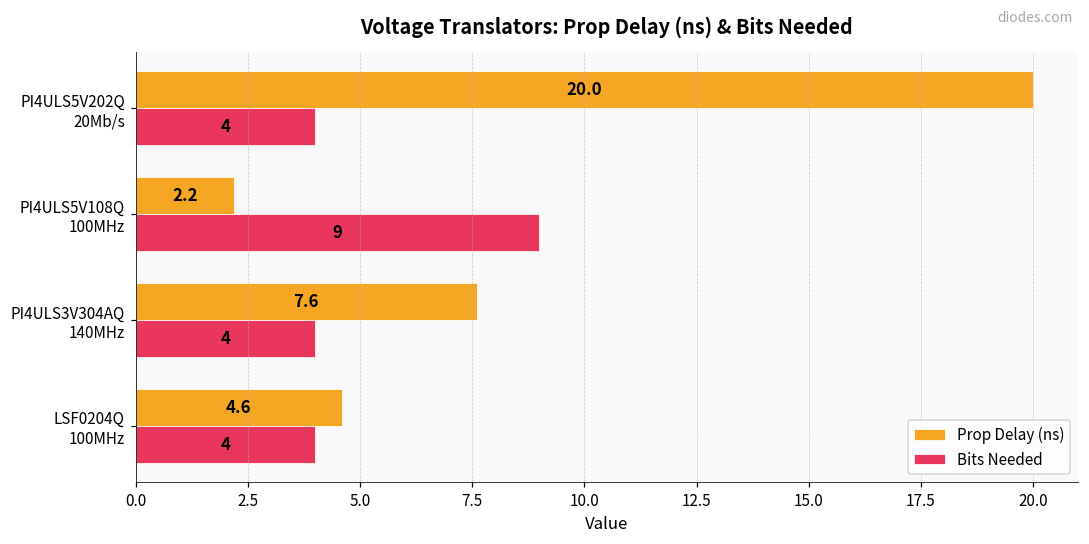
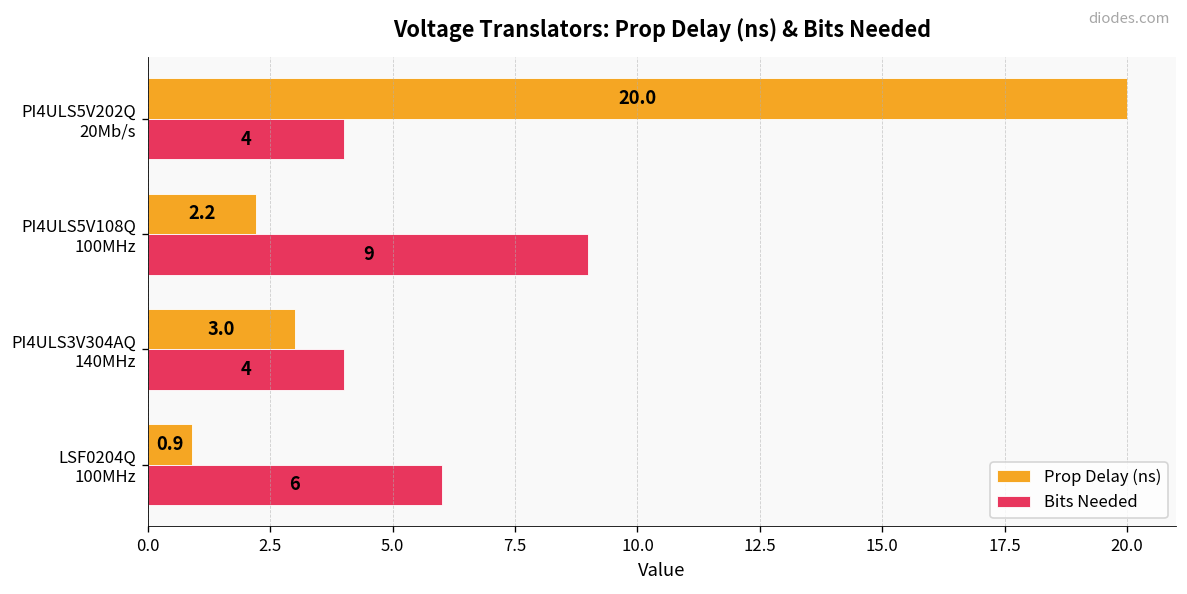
  {
    "Prop Delay (ns)": {
      "PI4ULS5V202Q 20Mb/s": 20.0,
      "PI4ULS5V108Q 100MHz": 2.2,
-     "PI4ULS3V304AQ 140MHz": 7.6,
-     "LSF0204Q 100MHz": 4.6
+     "PI4ULS3V304AQ 140MHz": 3.0,
+     "LSF0204Q 100MHz": 0.9
    },
    "Bits Needed": {
      "PI4ULS5V202Q 20Mb/s": 4,
      "PI4ULS5V108Q 100MHz": 9,
      "PI4ULS3V304AQ 140MHz": 4,
-     "LSF0204Q 100MHz": 4
+     "LSF0204Q 100MHz": 6
    }
  }
